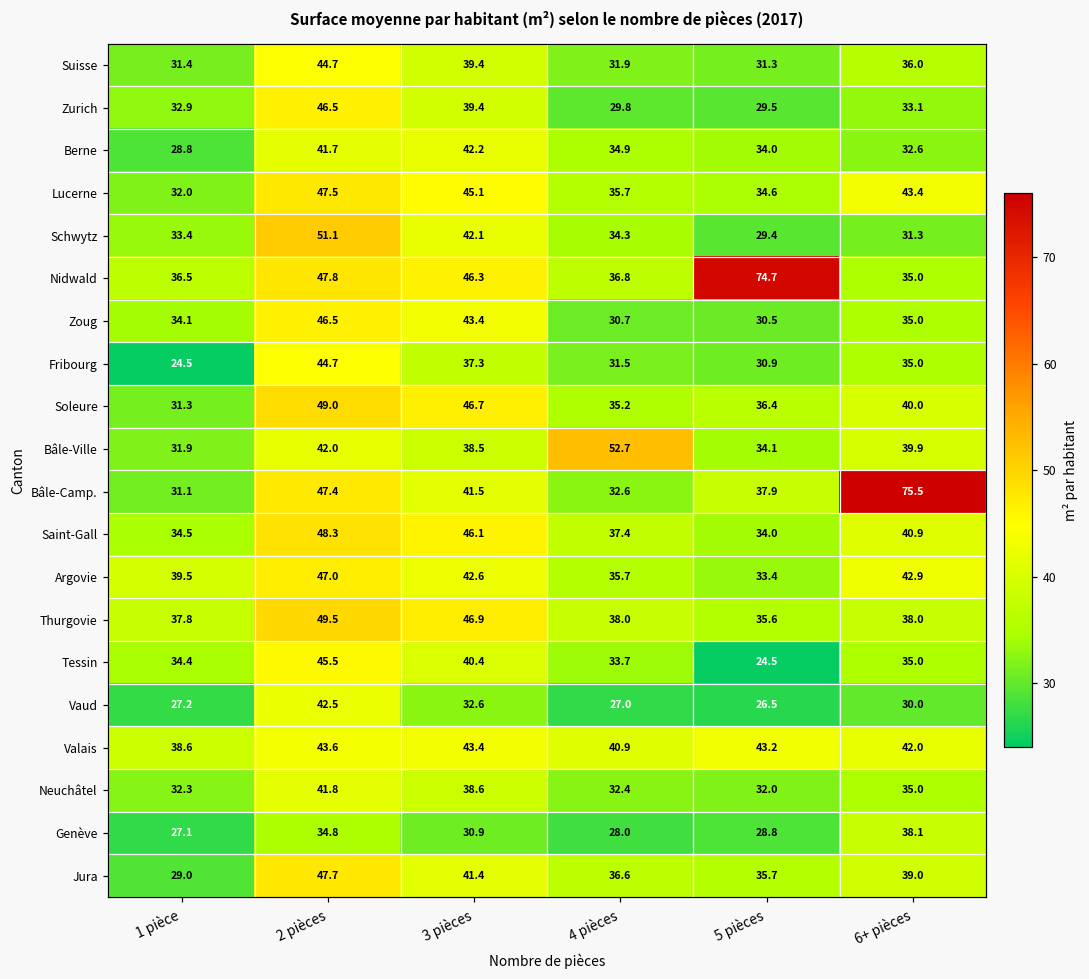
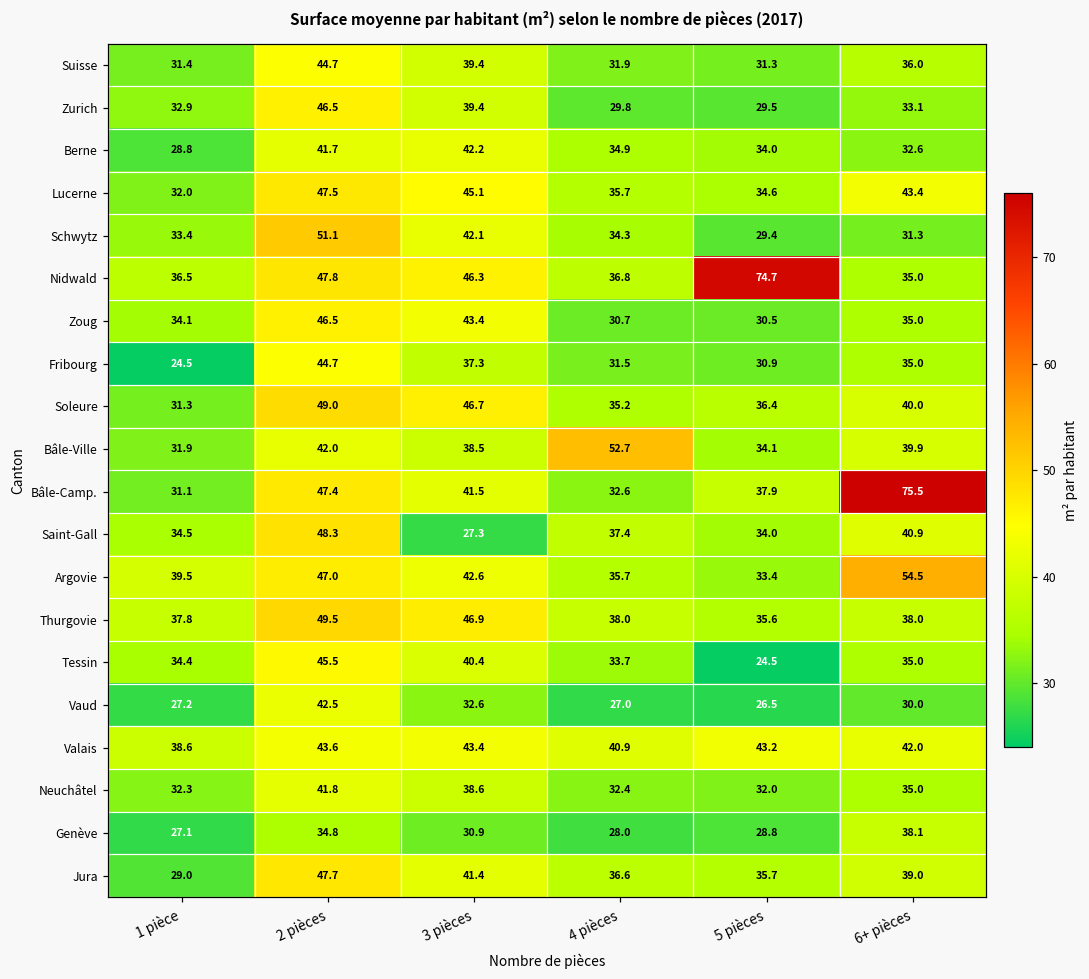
  {
    "Suisse": {
      "1 pièce": 31.4,
      "2 pièces": 44.7,
      "3 pièces": 39.4,
      "4 pièces": 31.9,
      "5 pièces": 31.3,
      "6+ pièces": 36.0
    },
    "Zurich": {
      "1 pièce": 32.9,
      "2 pièces": 46.5,
      "3 pièces": 39.4,
      "4 pièces": 29.8,
      "5 pièces": 29.5,
      "6+ pièces": 33.1
    },
    "Berne": {
      "1 pièce": 28.8,
      "2 pièces": 41.7,
      "3 pièces": 42.2,
      "4 pièces": 34.9,
      "5 pièces": 34.0,
      "6+ pièces": 32.6
    },
    "Lucerne": {
      "1 pièce": 32.0,
      "2 pièces": 47.5,
      "3 pièces": 45.1,
      "4 pièces": 35.7,
      "5 pièces": 34.6,
      "6+ pièces": 43.4
    },
    "Schwytz": {
      "1 pièce": 33.4,
      "2 pièces": 51.1,
      "3 pièces": 42.1,
      "4 pièces": 34.3,
      "5 pièces": 29.4,
      "6+ pièces": 31.3
    },
    "Nidwald": {
      "1 pièce": 36.5,
      "2 pièces": 47.8,
      "3 pièces": 46.3,
      "4 pièces": 36.8,
      "5 pièces": 74.7,
      "6+ pièces": 35.0
    },
    "Zoug": {
      "1 pièce": 34.1,
      "2 pièces": 46.5,
      "3 pièces": 43.4,
      "4 pièces": 30.7,
      "5 pièces": 30.5,
      "6+ pièces": 35.0
    },
    "Fribourg": {
      "1 pièce": 24.5,
      "2 pièces": 44.7,
      "3 pièces": 37.3,
      "4 pièces": 31.5,
      "5 pièces": 30.9,
      "6+ pièces": 35.0
    },
    "Soleure": {
      "1 pièce": 31.3,
      "2 pièces": 49.0,
      "3 pièces": 46.7,
      "4 pièces": 35.2,
      "5 pièces": 36.4,
      "6+ pièces": 40.0
    },
    "Bâle-Ville": {
      "1 pièce": 31.9,
      "2 pièces": 42.0,
      "3 pièces": 38.5,
      "4 pièces": 52.7,
      "5 pièces": 34.1,
      "6+ pièces": 39.9
    },
    "Bâle-Camp.": {
      "1 pièce": 31.1,
      "2 pièces": 47.4,
      "3 pièces": 41.5,
      "4 pièces": 32.6,
      "5 pièces": 37.9,
      "6+ pièces": 75.5
    },
    "Saint-Gall": {
      "1 pièce": 34.5,
      "2 pièces": 48.3,
-     "3 pièces": 46.1,
+     "3 pièces": 27.3,
      "4 pièces": 37.4,
      "5 pièces": 34.0,
      "6+ pièces": 40.9
    },
    "Argovie": {
      "1 pièce": 39.5,
      "2 pièces": 47.0,
      "3 pièces": 42.6,
      "4 pièces": 35.7,
      "5 pièces": 33.4,
-     "6+ pièces": 42.9
+     "6+ pièces": 54.5
    },
    "Thurgovie": {
      "1 pièce": 37.8,
      "2 pièces": 49.5,
      "3 pièces": 46.9,
      "4 pièces": 38.0,
      "5 pièces": 35.6,
      "6+ pièces": 38.0
    },
    "Tessin": {
      "1 pièce": 34.4,
      "2 pièces": 45.5,
      "3 pièces": 40.4,
      "4 pièces": 33.7,
      "5 pièces": 24.5,
      "6+ pièces": 35.0
    },
    "Vaud": {
      "1 pièce": 27.2,
      "2 pièces": 42.5,
      "3 pièces": 32.6,
      "4 pièces": 27.0,
      "5 pièces": 26.5,
      "6+ pièces": 30.0
    },
    "Valais": {
      "1 pièce": 38.6,
      "2 pièces": 43.6,
      "3 pièces": 43.4,
      "4 pièces": 40.9,
      "5 pièces": 43.2,
      "6+ pièces": 42.0
    },
    "Neuchâtel": {
      "1 pièce": 32.3,
      "2 pièces": 41.8,
      "3 pièces": 38.6,
      "4 pièces": 32.4,
      "5 pièces": 32.0,
      "6+ pièces": 35.0
    },
    "Genève": {
      "1 pièce": 27.1,
      "2 pièces": 34.8,
      "3 pièces": 30.9,
      "4 pièces": 28.0,
      "5 pièces": 28.8,
      "6+ pièces": 38.1
    },
    "Jura": {
      "1 pièce": 29.0,
      "2 pièces": 47.7,
      "3 pièces": 41.4,
      "4 pièces": 36.6,
      "5 pièces": 35.7,
      "6+ pièces": 39.0
    }
  }
